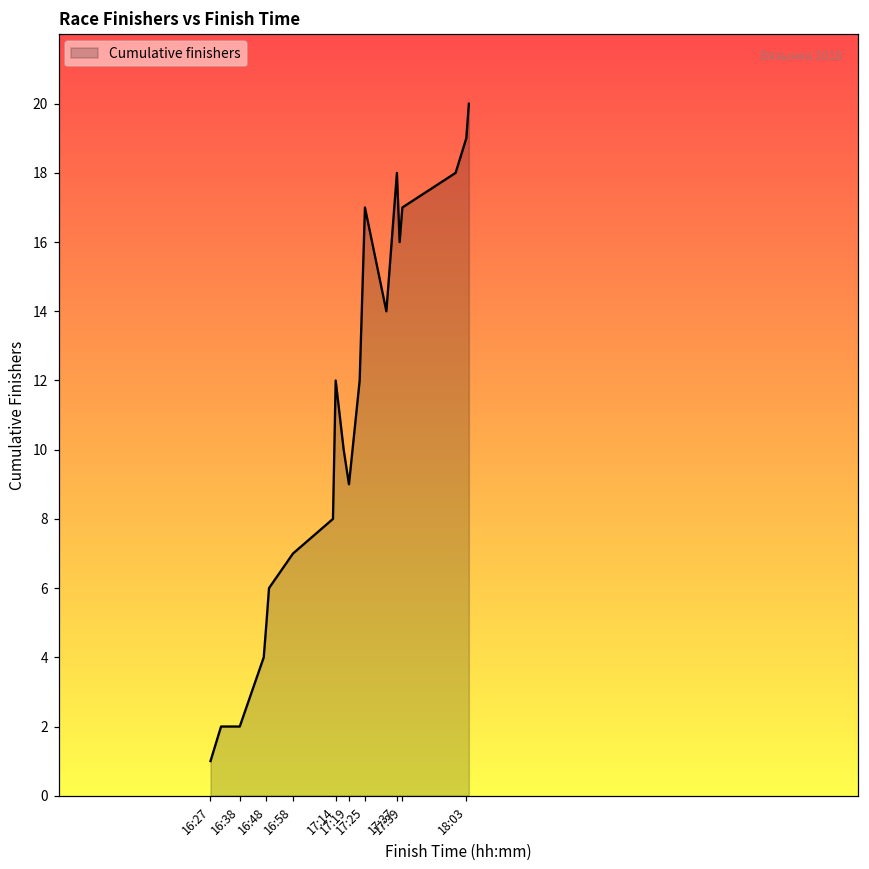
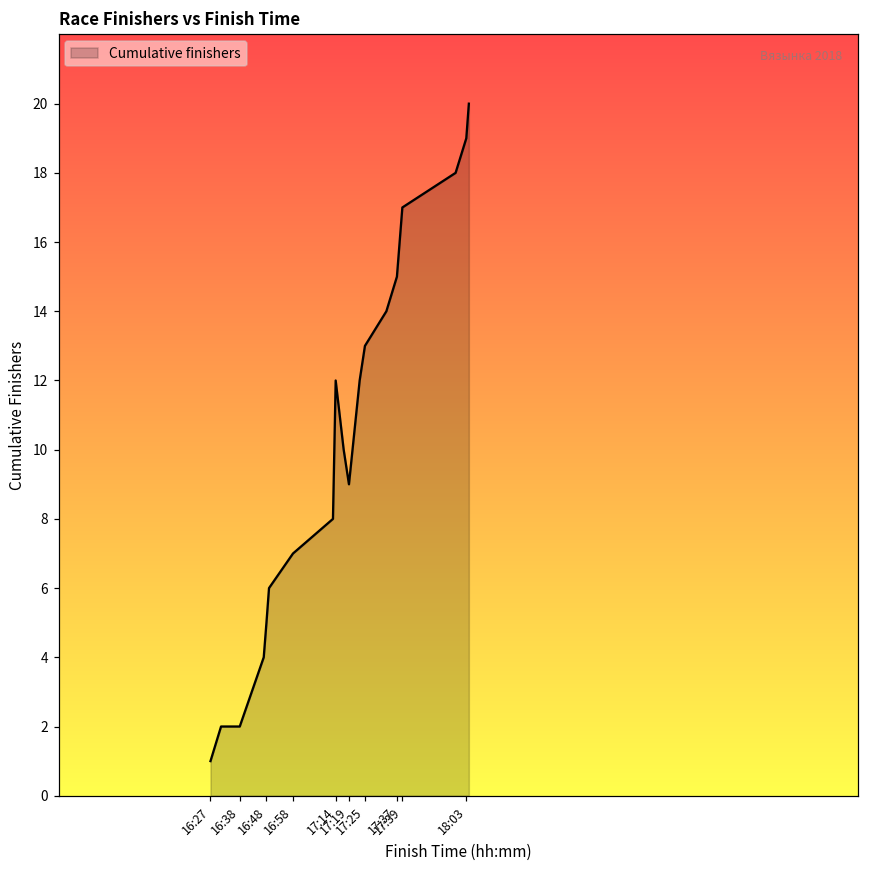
  {
    "16:27": 1,
    "16:38": 2,
    "16:48": 5,
    "16:58": 7,
    "17:14": 12,
    "17:19": 9,
-   "17:25": 17,
-   "17:37": 18,
+   "17:25": 13,
+   "17:37": 15,
    "17:39": 17,
    "18:03": 19
  }
